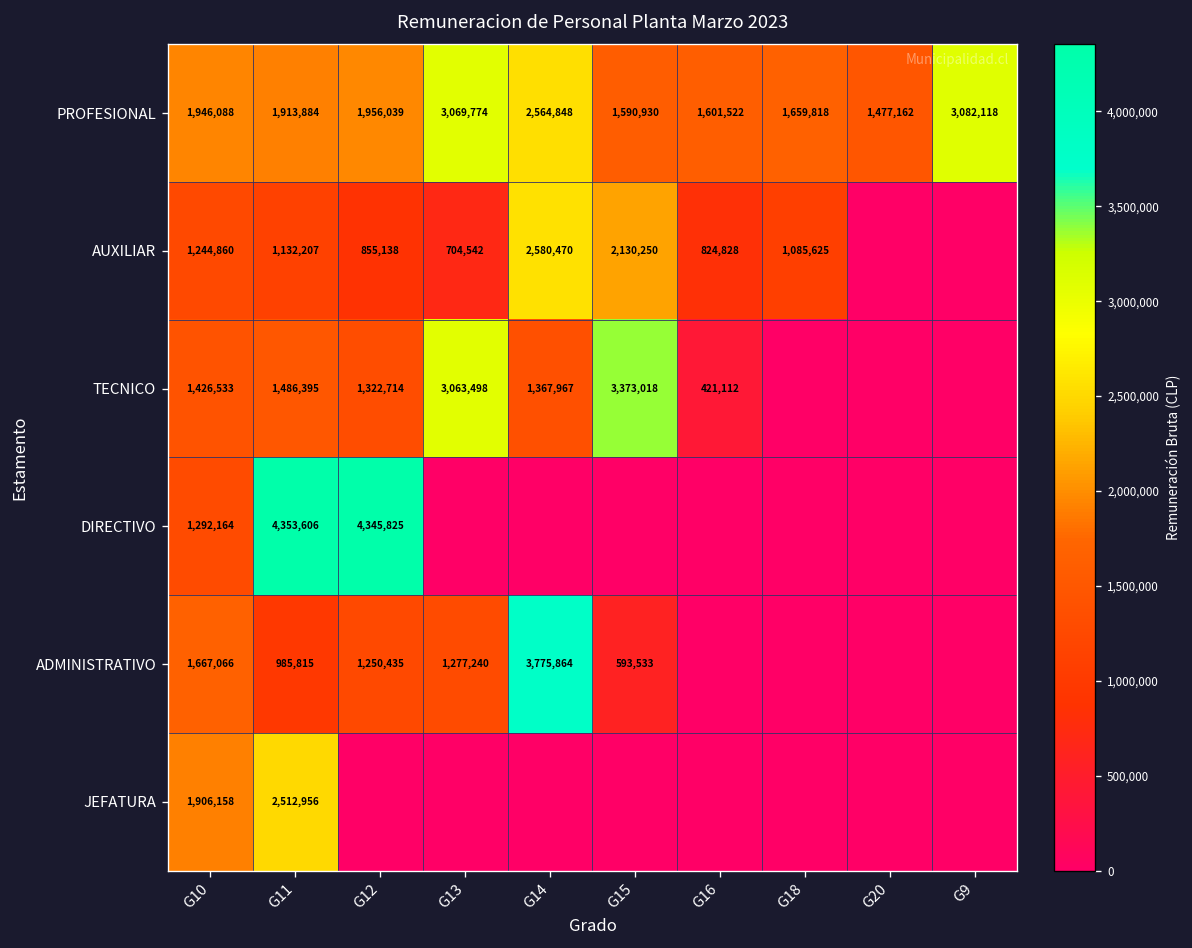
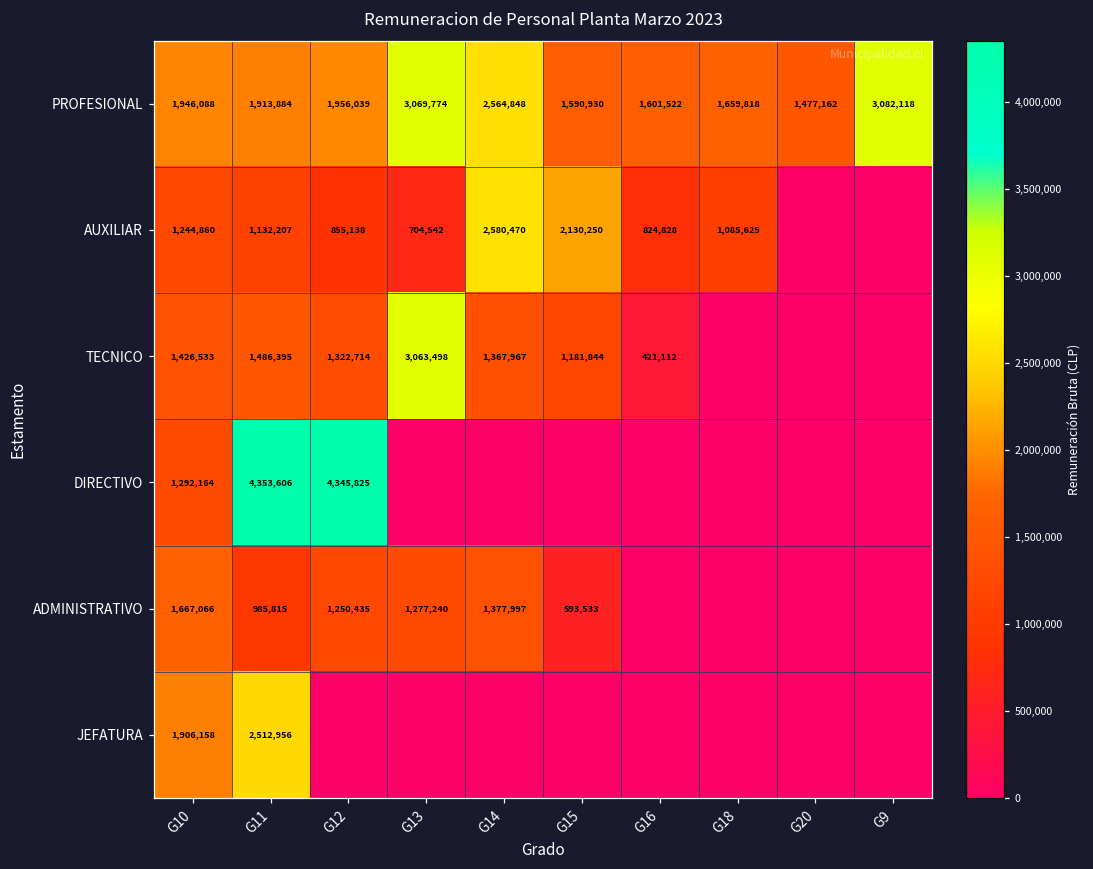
  {
    "PROFESIONAL": {
      "G10": "1,946,088",
      "G11": "1,913,884",
      "G12": "1,956,039",
      "G13": "3,069,774",
      "G14": "2,564,848",
      "G15": "1,590,930",
      "G16": "1,601,522",
      "G18": "1,659,818",
      "G20": "1,477,162"
    },
    "AUXILIAR": {
      "G10": "1,244,860",
      "G11": "1,132,207",
      "G12": "855,138",
      "G13": "704,542",
      "G14": "2,580,470",
      "G15": "2,130,250",
      "G16": "824,828",
      "G18": "1,085,625"
    },
    "TECNICO": {
      "G10": "1,426,533",
      "G11": "1,486,395",
      "G12": "1,322,714",
      "G13": "3,063,498",
      "G14": "1,367,967",
-     "G15": "3,373,018",
+     "G15": "1,181,844",
      "G16": "421,112"
    },
    "DIRECTIVO": {
      "G10": "1,292,164",
      "G11": "4,353,606",
      "G12": "4,345,825"
    },
    "ADMINISTRATIVO": {
      "G10": "1,667,066",
      "G11": "985,815",
      "G12": "1,250,435",
      "G13": "1,277,240",
-     "G14": "3,775,864",
+     "G14": "1,377,997",
      "G15": "593,533"
    },
    "JEFATURA": {
      "G10": "1,906,158",
      "G11": "2,512,956"
    }
  }
